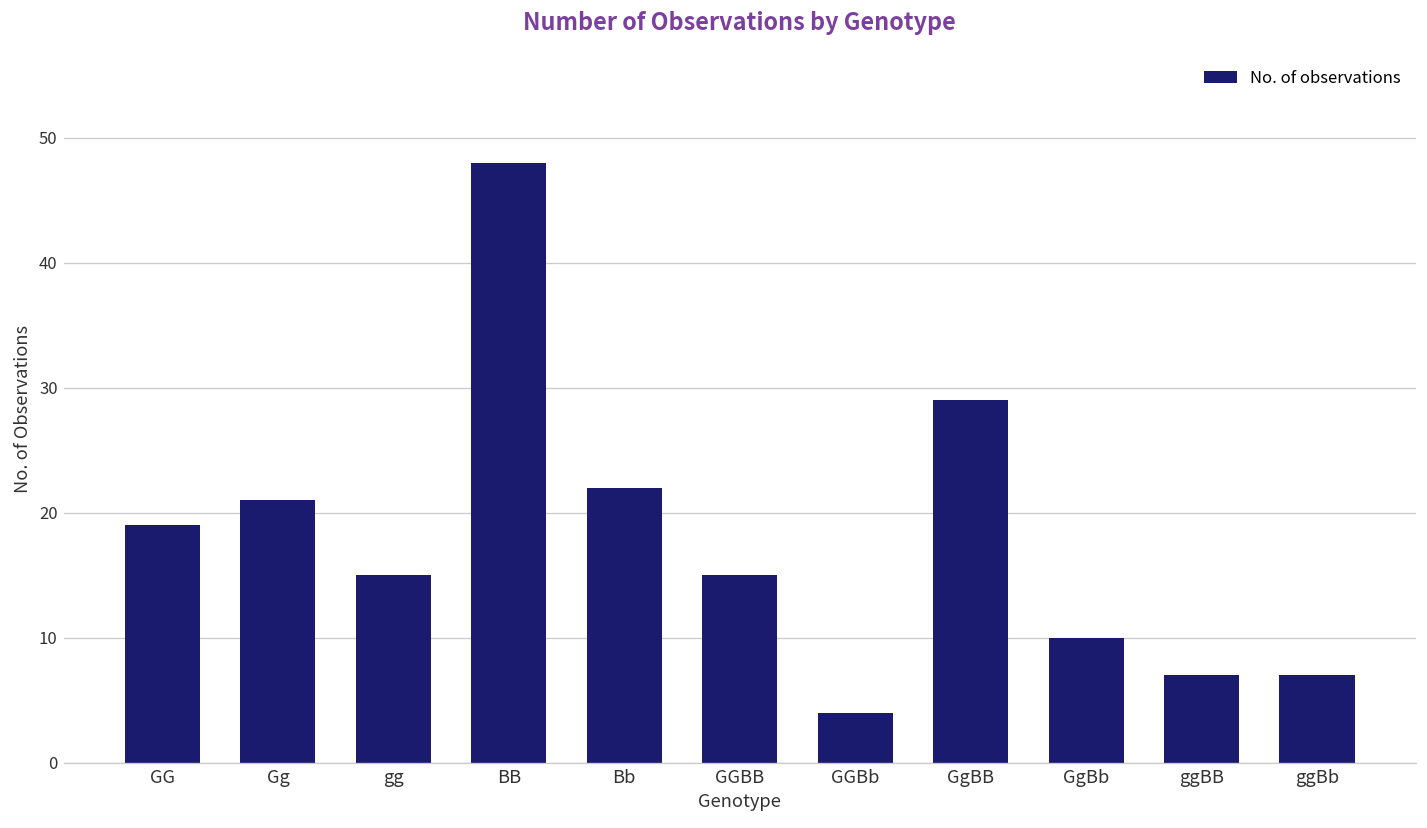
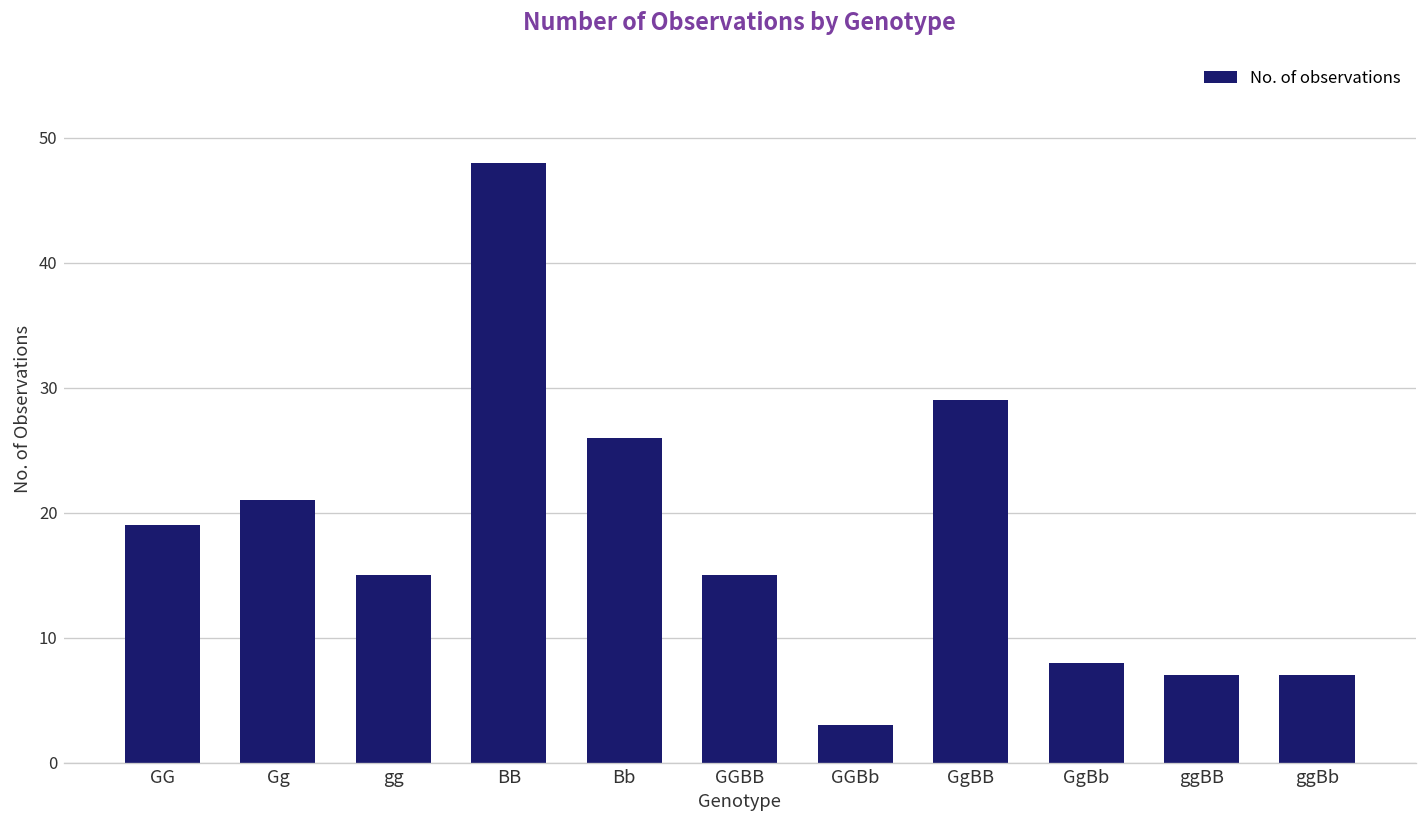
  {
    "GG": 19,
    "Gg": 21,
    "gg": 15,
    "BB": 48,
-   "Bb": 22,
+   "Bb": 26,
    "GGBB": 15,
-   "GGBb": 4,
+   "GGBb": 3,
    "GgBB": 29,
-   "GgBb": 10,
+   "GgBb": 8,
    "ggBB": 7,
    "ggBb": 7
  }
